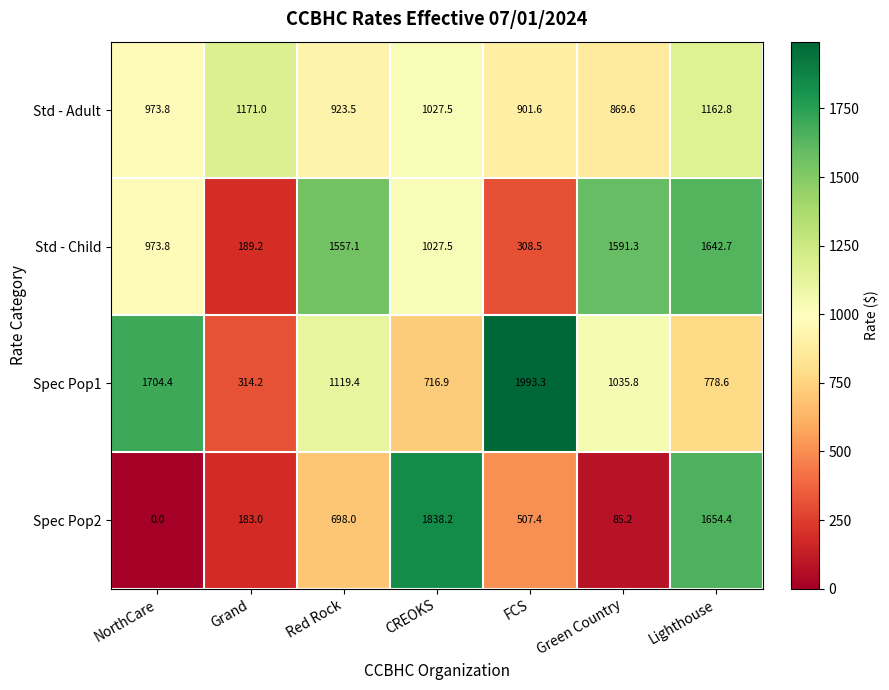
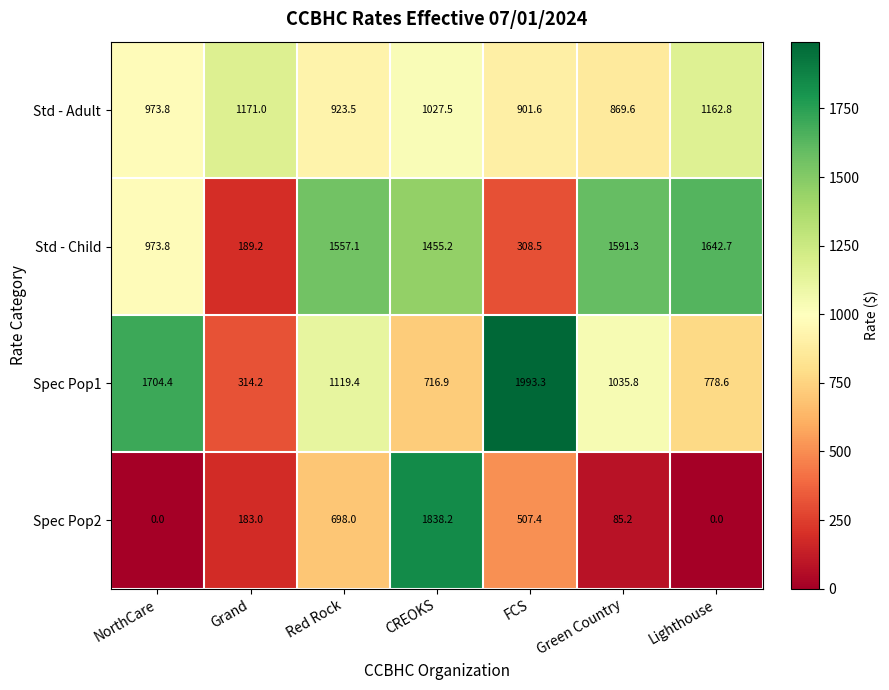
  {
    "Std - Adult": {
      "NorthCare": 973.8,
      "Grand": 1171.0,
      "Red Rock": 923.5,
      "CREOKS": 1027.5,
      "FCS": 901.6,
      "Green Country": 869.6,
      "Lighthouse": 1162.8
    },
    "Std - Child": {
      "NorthCare": 973.8,
      "Grand": 189.2,
      "Red Rock": 1557.1,
-     "CREOKS": 1027.5,
+     "CREOKS": 1455.2,
      "FCS": 308.5,
      "Green Country": 1591.3,
      "Lighthouse": 1642.7
    },
    "Spec Pop1": {
      "NorthCare": 1704.4,
      "Grand": 314.2,
      "Red Rock": 1119.4,
      "CREOKS": 716.9,
      "FCS": 1993.3,
      "Green Country": 1035.8,
      "Lighthouse": 778.6
    },
    "Spec Pop2": {
      "NorthCare": 0.0,
      "Grand": 183.0,
      "Red Rock": 698.0,
      "CREOKS": 1838.2,
      "FCS": 507.4,
      "Green Country": 85.2,
-     "Lighthouse": 1654.4
+     "Lighthouse": 0.0
    }
  }
